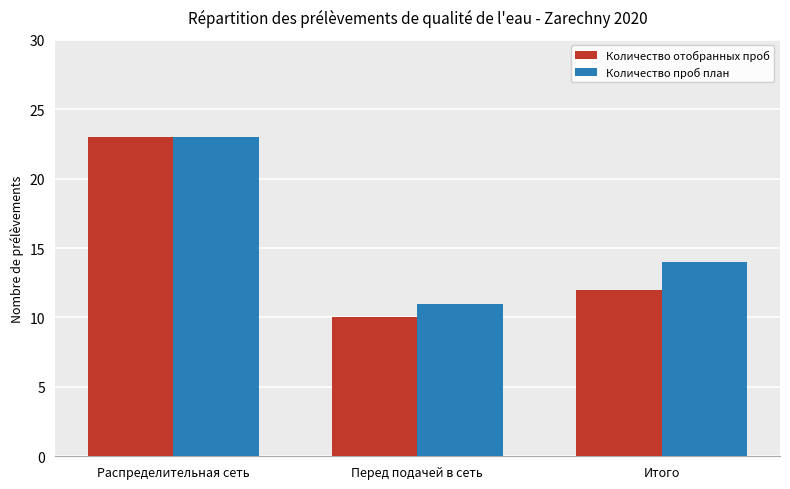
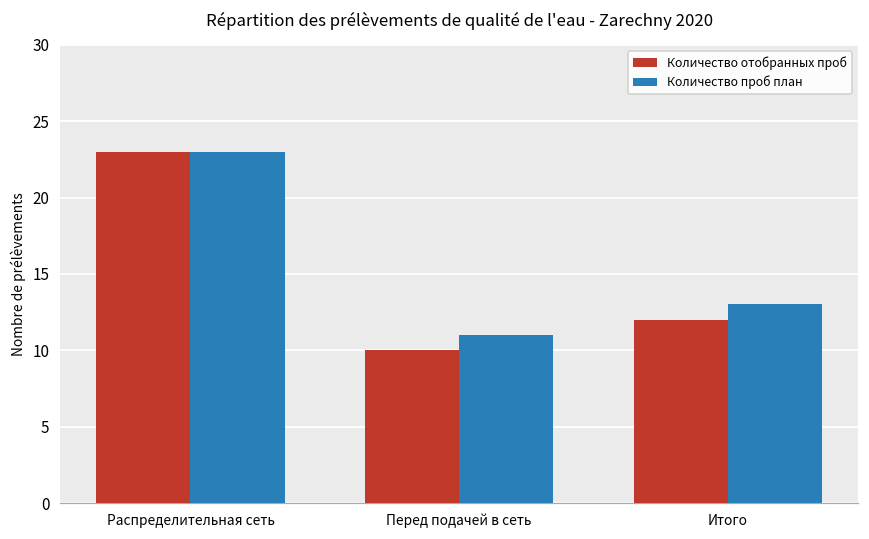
  {
    "Количество отобранных проб": {
      "Распределительная сеть": 23,
      "Перед подачей в сеть": 10,
      "Итого": 12
    },
    "Количество проб план": {
      "Распределительная сеть": 23,
      "Перед подачей в сеть": 11,
-     "Итого": 14
+     "Итого": 13
    }
  }
